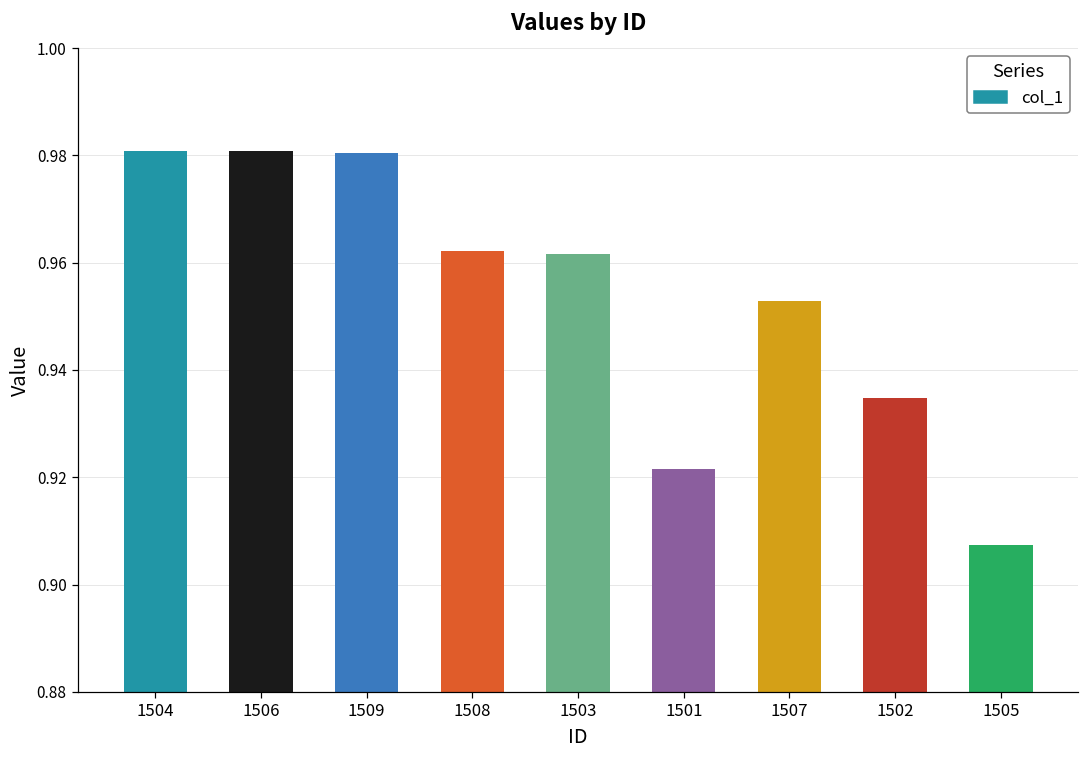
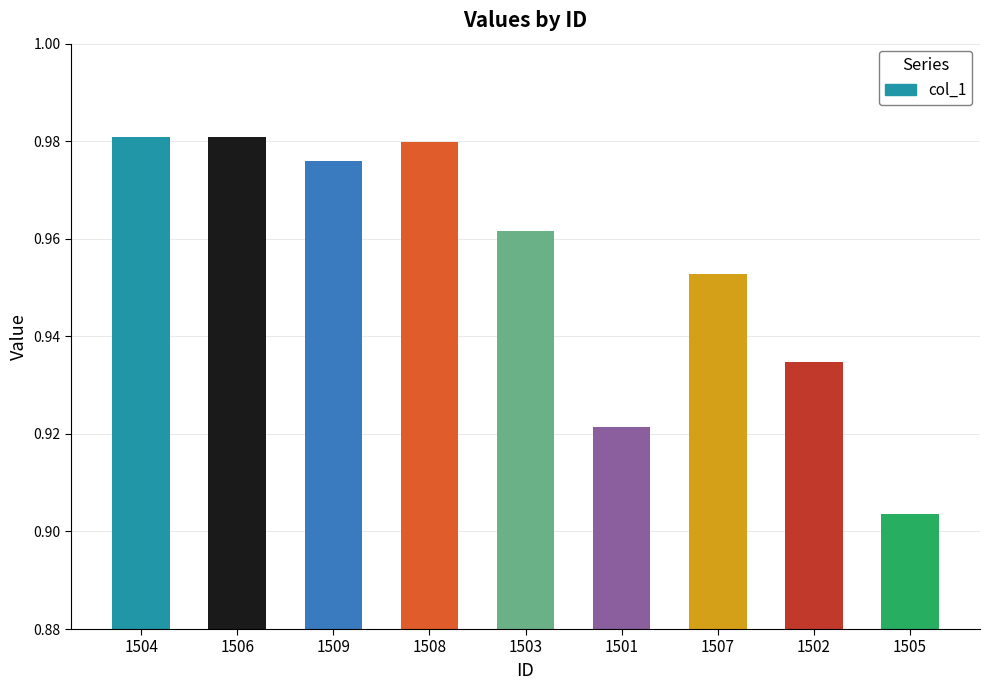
  {
    "1504": 0.981,
    "1506": 0.981,
-   "1509": 0.980,
-   "1508": 0.962,
+   "1509": 0.976,
+   "1508": 0.980,
    "1503": 0.962,
    "1501": 0.921,
    "1507": 0.953,
    "1502": 0.935,
-   "1505": 0.907
+   "1505": 0.904
  }
